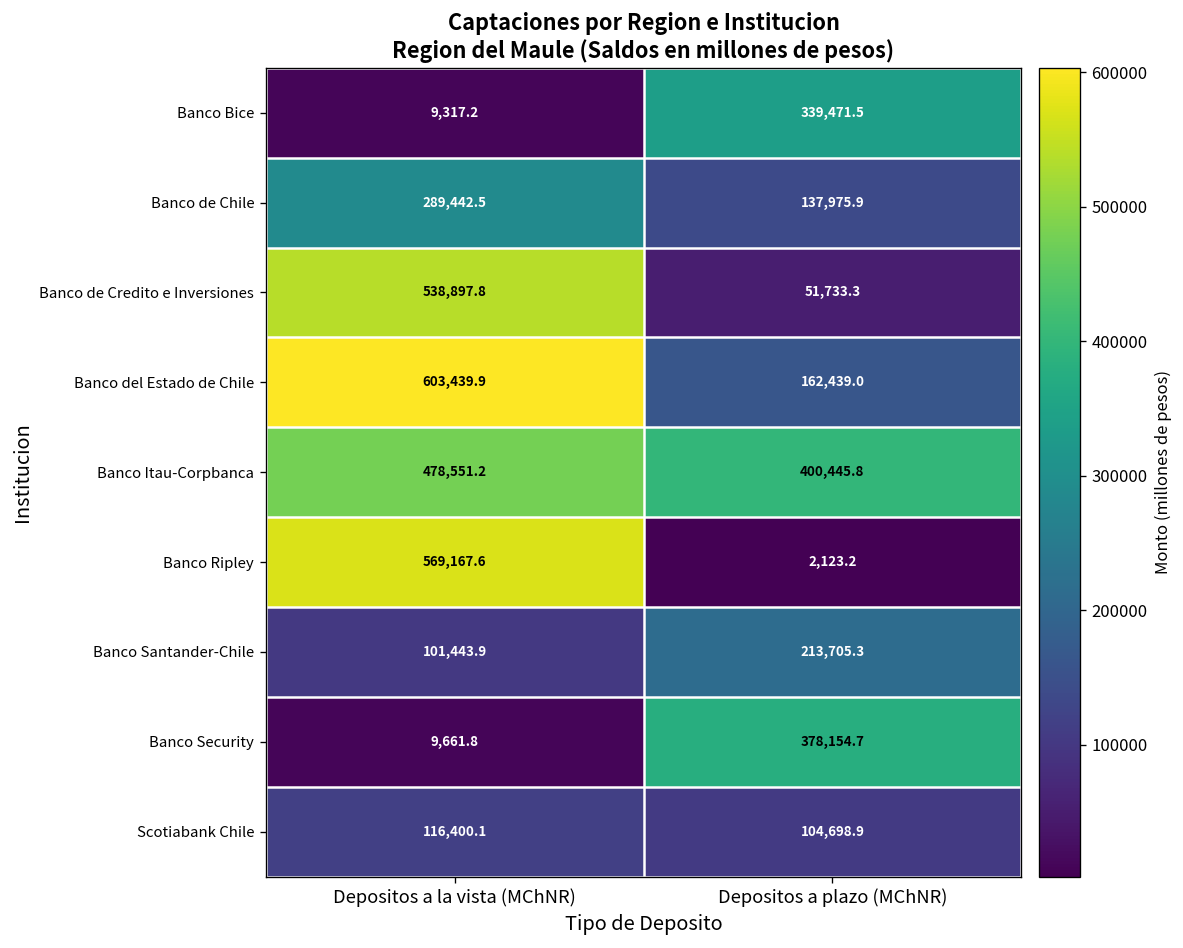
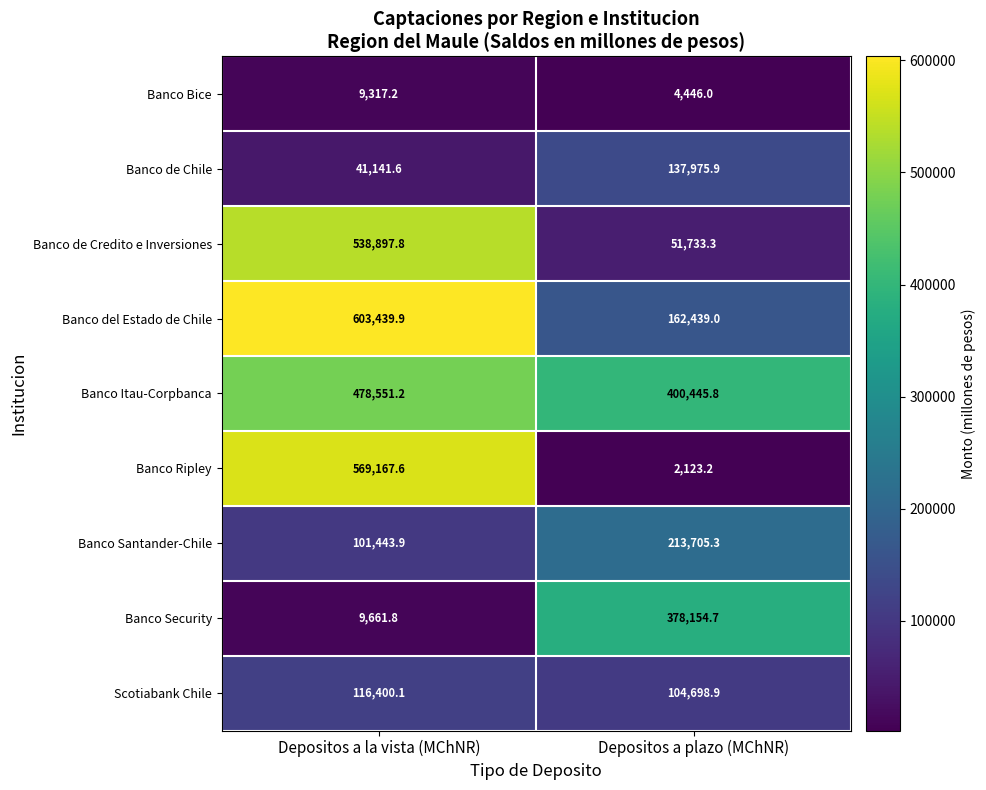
  {
    "Banco Bice": {
      "Depositos a la vista (MChNR)": "9,317.2",
-     "Depositos a plazo (MChNR)": "339,471.5"
+     "Depositos a plazo (MChNR)": "4,446.0"
    },
    "Banco de Chile": {
-     "Depositos a la vista (MChNR)": "289,442.5",
+     "Depositos a la vista (MChNR)": "41,141.6",
      "Depositos a plazo (MChNR)": "137,975.9"
    },
    "Banco de Credito e Inversiones": {
      "Depositos a la vista (MChNR)": "538,897.8",
      "Depositos a plazo (MChNR)": "51,733.3"
    },
    "Banco del Estado de Chile": {
      "Depositos a la vista (MChNR)": "603,439.9",
      "Depositos a plazo (MChNR)": "162,439.0"
    },
    "Banco Itau-Corpbanca": {
      "Depositos a la vista (MChNR)": "478,551.2",
      "Depositos a plazo (MChNR)": "400,445.8"
    },
    "Banco Ripley": {
      "Depositos a la vista (MChNR)": "569,167.6",
      "Depositos a plazo (MChNR)": "2,123.2"
    },
    "Banco Santander-Chile": {
      "Depositos a la vista (MChNR)": "101,443.9",
      "Depositos a plazo (MChNR)": "213,705.3"
    },
    "Banco Security": {
      "Depositos a la vista (MChNR)": "9,661.8",
      "Depositos a plazo (MChNR)": "378,154.7"
    },
    "Scotiabank Chile": {
      "Depositos a la vista (MChNR)": "116,400.1",
      "Depositos a plazo (MChNR)": "104,698.9"
    }
  }
